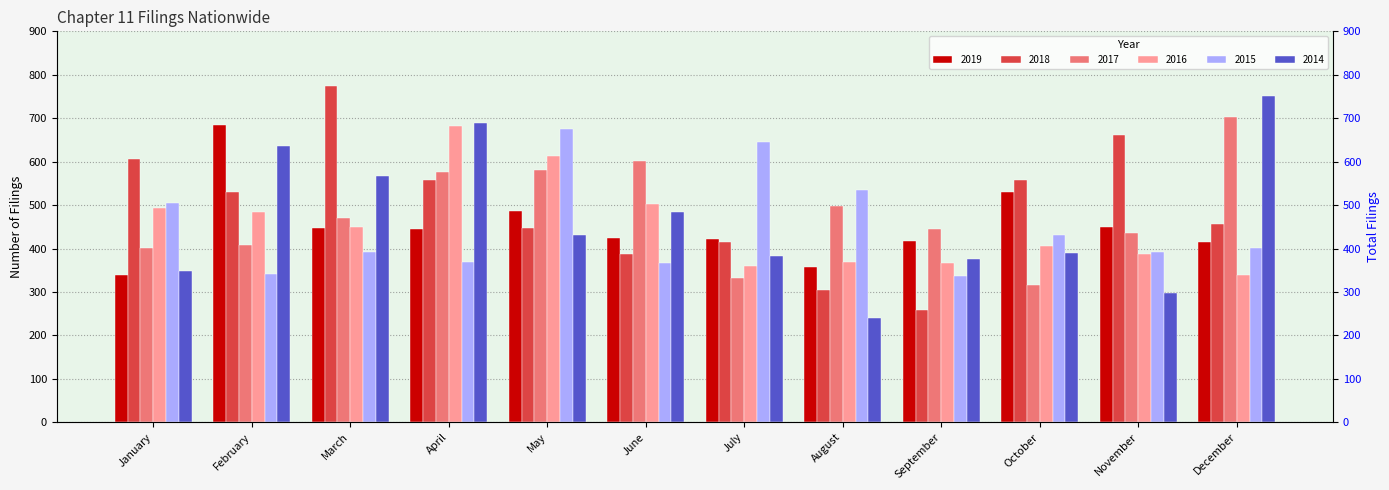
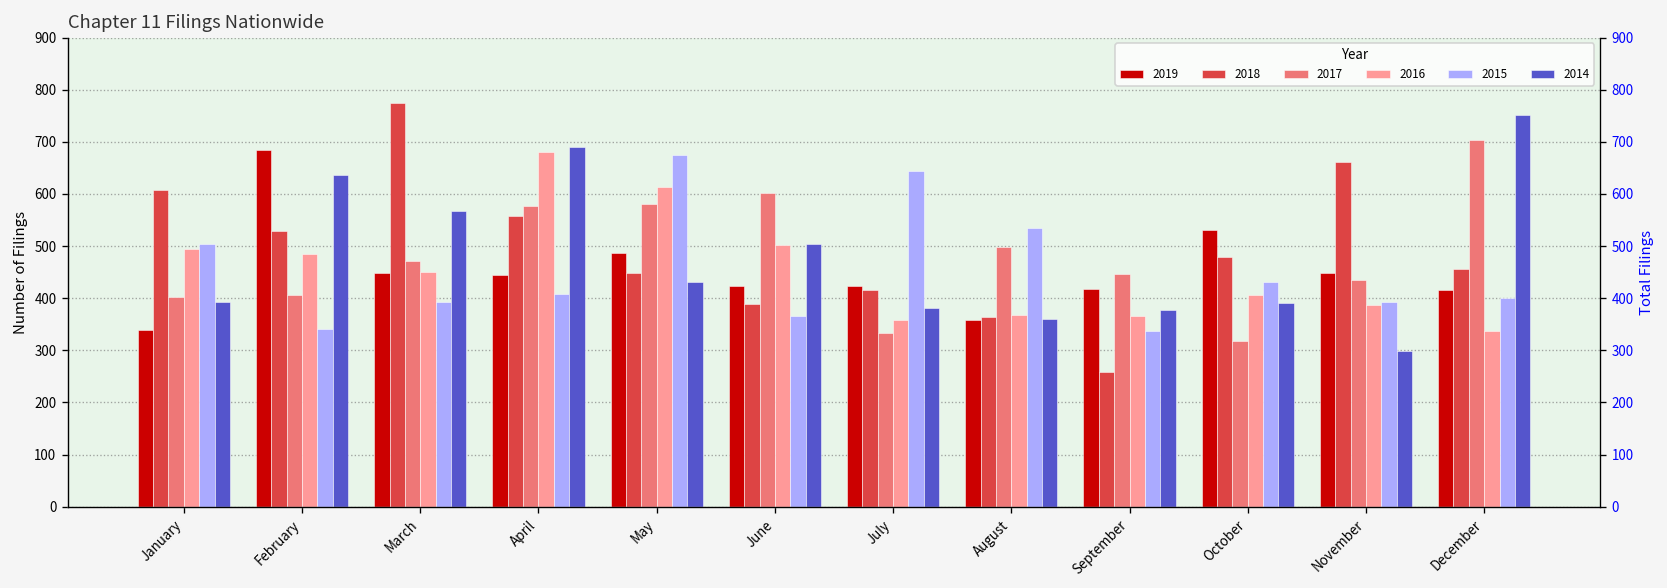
  {
    "2019": {
      "January": 340,
      "February": 690,
      "March": 450,
      "April": 440,
      "May": 490,
      "June": 420,
      "July": 420,
      "August": 360,
      "September": 420,
      "October": 530,
      "November": 450,
      "December": 420
    },
    "2018": {
      "January": 610,
      "February": 530,
      "March": 770,
      "April": 560,
      "May": 450,
      "June": 390,
      "July": 420,
-     "August": 300,
+     "August": 360,
      "September": 260,
-     "October": 560,
+     "October": 480,
      "November": 660,
      "December": 460
    },
    "2015": {
      "January": 500,
      "February": 340,
      "March": 390,
-     "April": 370,
+     "April": 410,
      "May": 680,
      "June": 370,
      "July": 650,
      "August": 530,
      "September": 340,
      "October": 430,
      "November": 390,
      "December": 400
    },
    "2014": {
-     "January": 350,
+     "January": 390,
      "February": 640,
      "March": 570,
      "April": 690,
      "May": 430,
-     "June": 480,
+     "June": 510,
      "July": 380,
-     "August": 240,
+     "August": 360,
      "September": 380,
      "October": 390,
      "November": 300,
      "December": 750
    }
  }
